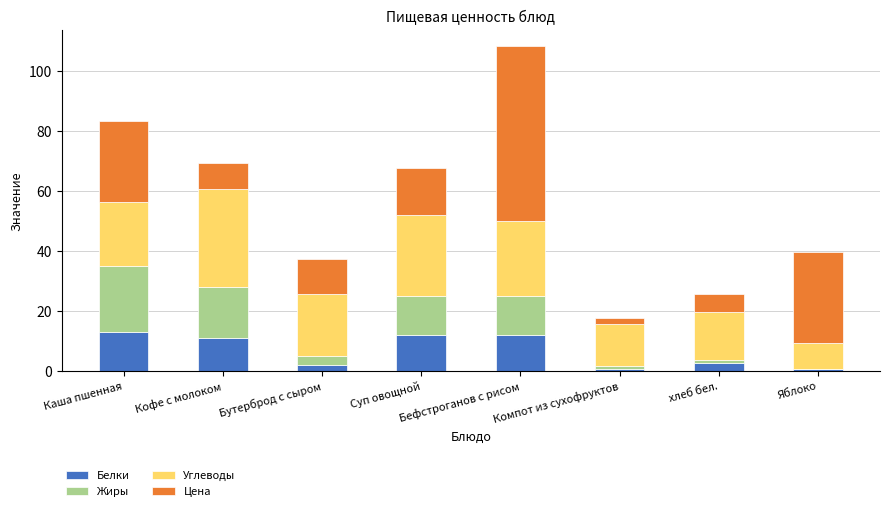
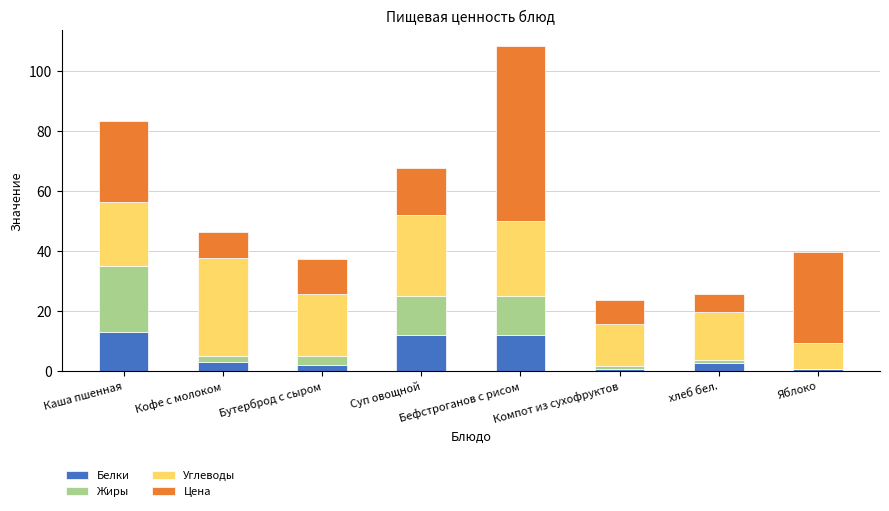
  {
    "Белки": {
      "Каша пшенная": 13,
-     "Кофе с молоком": 11,
+     "Кофе с молоком": 3,
      "Бутерброд с сыром": 2,
      "Суп овощной": 12,
      "Бефстроганов с рисом": 12,
      "хлеб бел.": 3
    },
    "Жиры": {
      "Каша пшенная": 22,
-     "Кофе с молоком": 17,
+     "Кофе с молоком": 2,
      "Бутерброд с сыром": 3,
      "Суп овощной": 13,
      "Бефстроганов с рисом": 13,
      "Компот из сухофруктов": 1,
      "хлеб бел.": 1,
      "Яблоко": 0
    },
    "Углеводы": {
      "Каша пшенная": 21,
      "Кофе с молоком": 33,
      "Бутерброд с сыром": 21,
      "Суп овощной": 27,
      "Бефстроганов с рисом": 25,
      "Компот из сухофруктов": 14,
      "хлеб бел.": 16,
      "Яблоко": 9
    },
    "Цена": {
      "Каша пшенная": 27,
      "Кофе с молоком": 8,
      "Бутерброд с сыром": 12,
      "Суп овощной": 16,
      "Бефстроганов с рисом": 58,
-     "Компот из сухофруктов": 2,
+     "Компот из сухофруктов": 8,
      "хлеб бел.": 6,
      "Яблоко": 30
    }
  }
